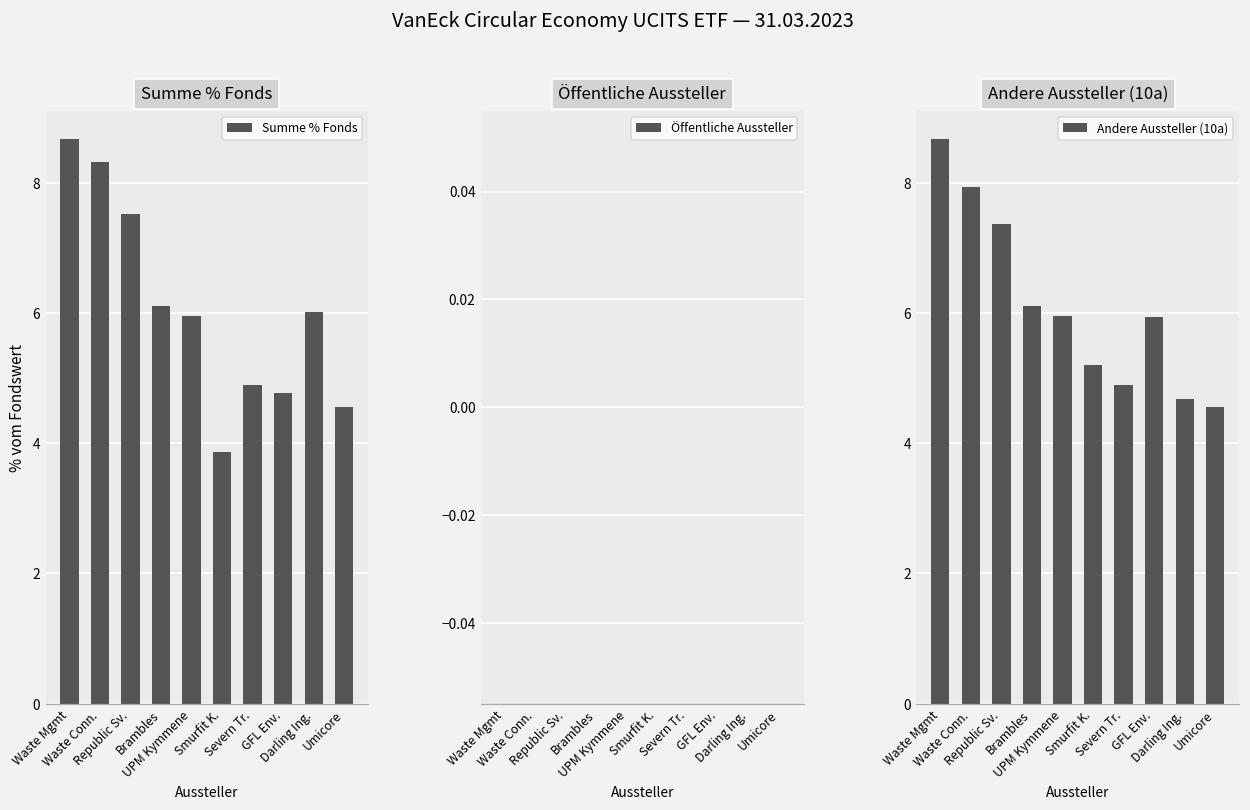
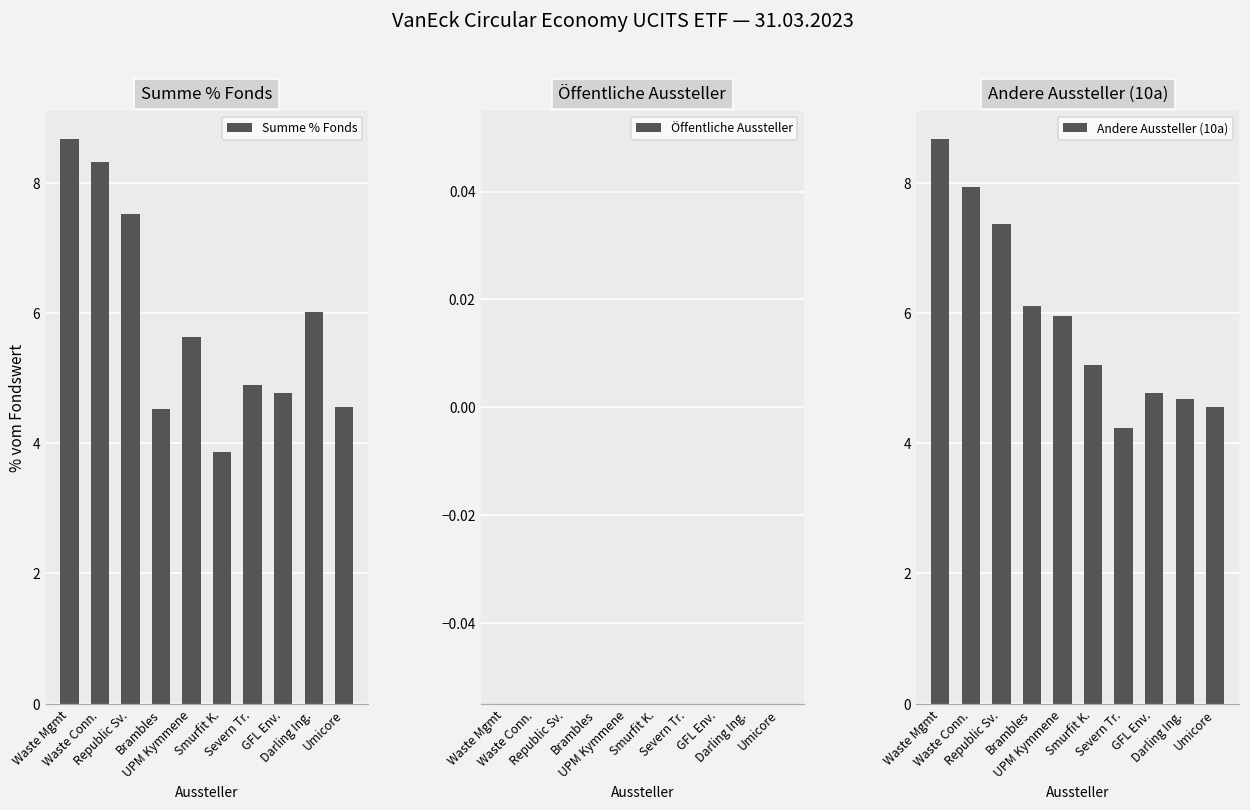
  {
    "Summe % Fonds": {
      "Waste Mgmt": 8.7,
      "Waste Conn.": 8.3,
      "Republic Sv.": 7.5,
-     "Brambles": 6.1,
-     "UPM Kymmene": 5.9,
+     "Brambles": 4.5,
+     "UPM Kymmene": 5.6,
      "Smurfit K.": 3.9,
      "Severn Tr.": 4.9,
      "GFL Env.": 4.8,
      "Darling Ing.": 6.0,
      "Umicore": 4.6
    },
    "Öffentliche Aussteller": {
      "Waste Mgmt": 0.000,
      "Waste Conn.": 0.000,
      "Republic Sv.": 0.000,
      "Brambles": 0.000,
      "UPM Kymmene": 0.000,
      "Smurfit K.": 0.000,
      "Severn Tr.": 0.000,
      "GFL Env.": 0.000,
      "Darling Ing.": 0.000,
      "Umicore": 0.000
    },
    "Andere Aussteller (10a)": {
      "Waste Mgmt": 8.7,
      "Waste Conn.": 7.9,
      "Republic Sv.": 7.4,
      "Brambles": 6.1,
      "UPM Kymmene": 5.9,
      "Smurfit K.": 5.2,
-     "Severn Tr.": 4.9,
-     "GFL Env.": 5.9,
+     "Severn Tr.": 4.2,
+     "GFL Env.": 4.8,
      "Darling Ing.": 4.7,
      "Umicore": 4.6
    }
  }
